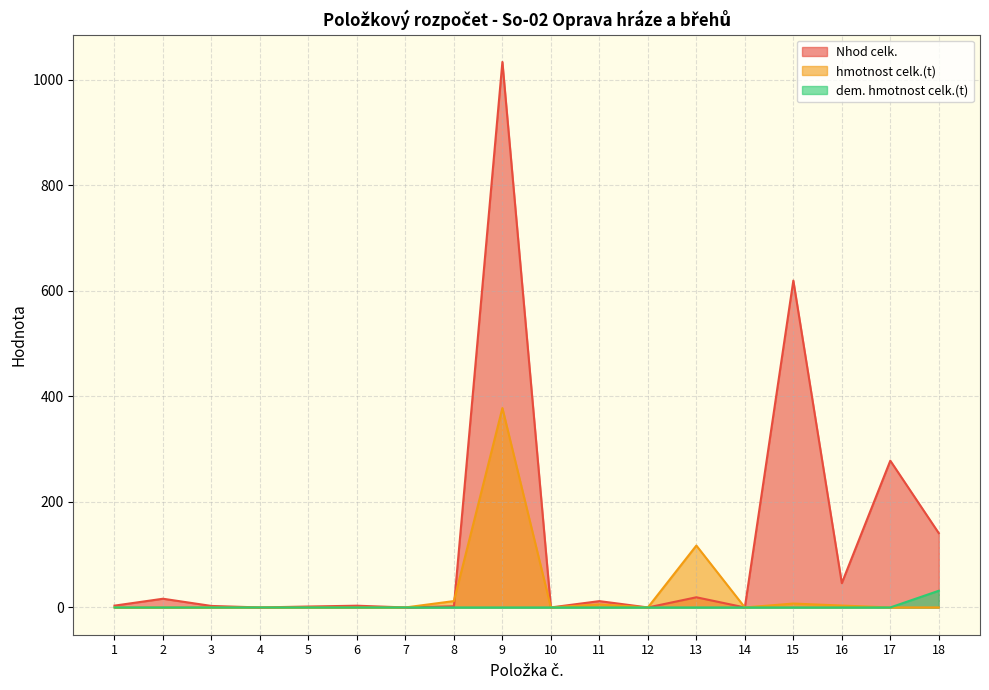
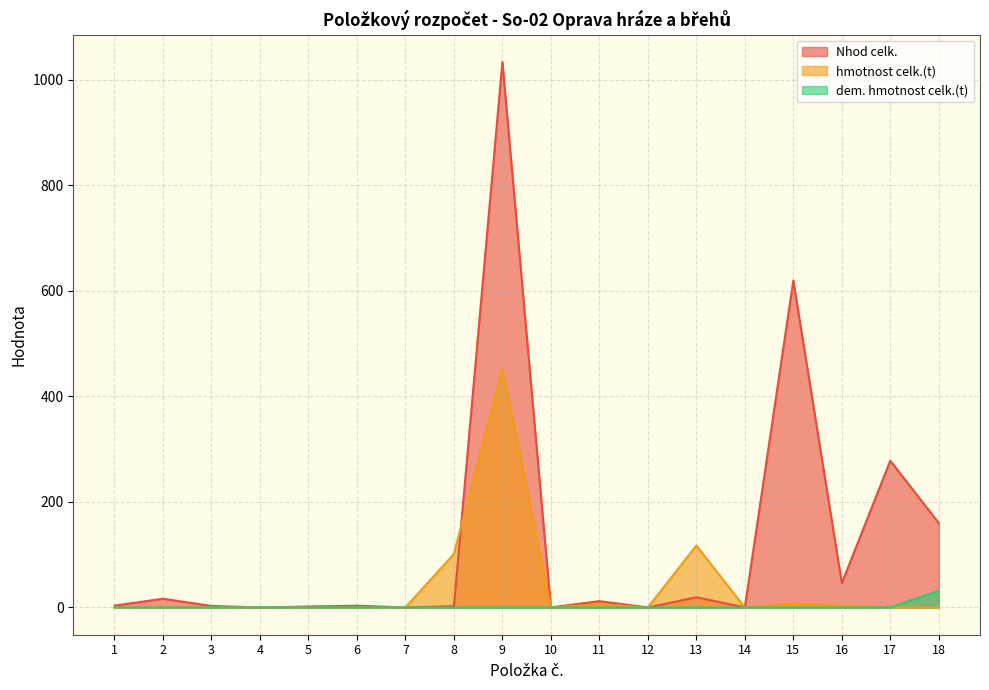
  {
    "Nhod celk.": {
      "2": 20,
      "9": 1030,
      "11": 10,
      "13": 20,
      "15": 620,
      "16": 50,
      "17": 280,
-     "18": 140
+     "18": 160
    },
    "hmotnost celk.(t)": {
-     "8": 10,
-     "9": 380,
+     "8": 100,
+     "9": 450,
      "11": 10,
      "13": 120,
      "15": 10,
      "18": 0
    },
    "dem. hmotnost celk.(t)": {
      "9": 0,
      "11": 0,
      "13": 0,
      "15": 0,
      "18": 30
    }
  }
